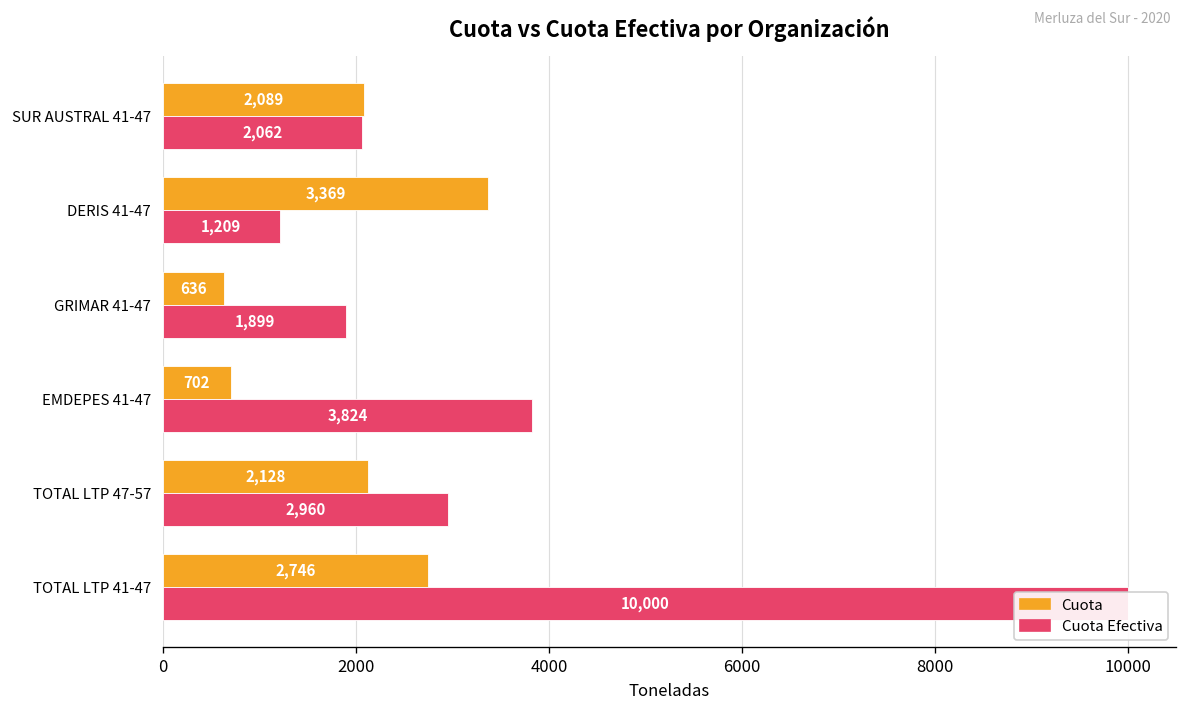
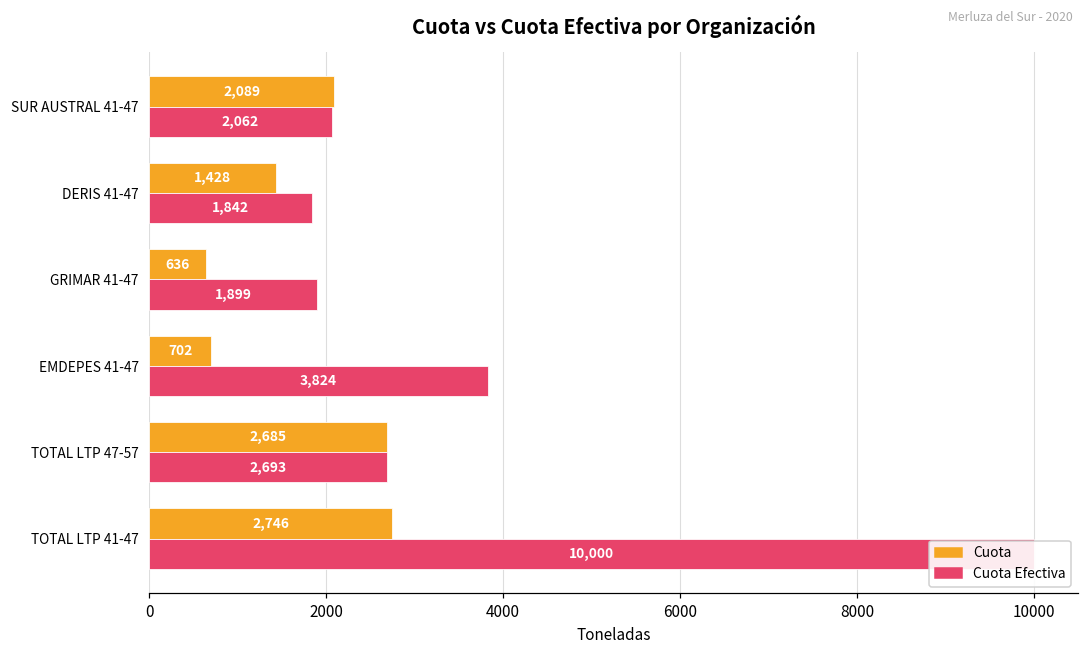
  {
    "Cuota": {
      "SUR AUSTRAL 41-47": "2,089",
-     "DERIS 41-47": "3,369",
+     "DERIS 41-47": "1,428",
      "GRIMAR 41-47": "636",
      "EMDEPES 41-47": "702",
-     "TOTAL LTP 47-57": "2,128",
+     "TOTAL LTP 47-57": "2,685",
      "TOTAL LTP 41-47": "2,746"
    },
    "Cuota Efectiva": {
      "SUR AUSTRAL 41-47": "2,062",
-     "DERIS 41-47": "1,209",
+     "DERIS 41-47": "1,842",
      "GRIMAR 41-47": "1,899",
      "EMDEPES 41-47": "3,824",
-     "TOTAL LTP 47-57": "2,960"
+     "TOTAL LTP 47-57": "2,693"
    }
  }
